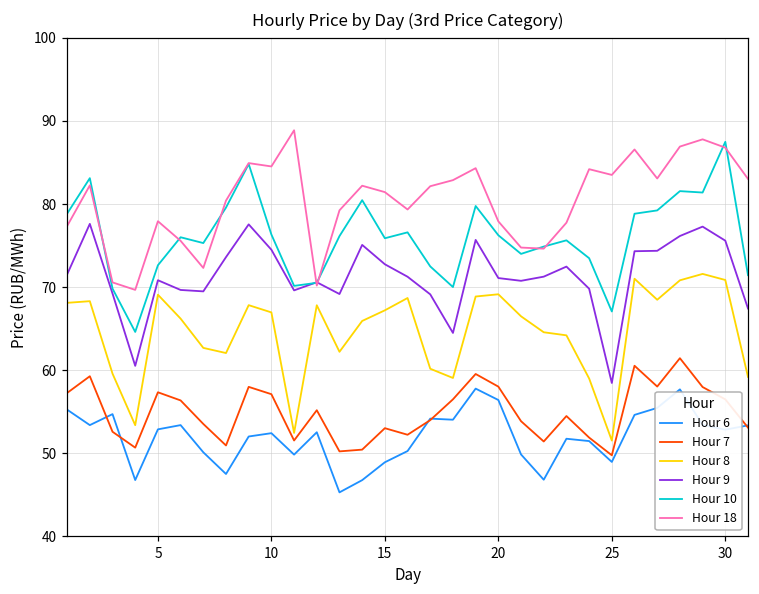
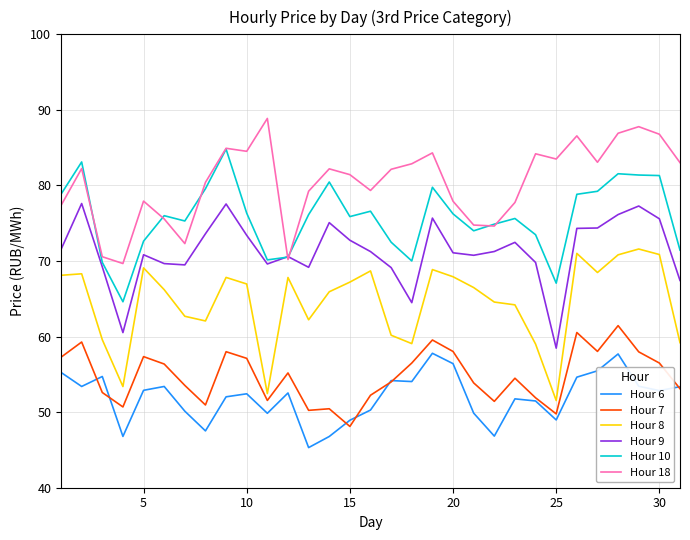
  {
    "Hour 6": {
      "5": 53,
      "10": 52,
      "15": 49,
      "20": 56,
      "25": 49
    },
    "Hour 7": {
      "5": 57,
      "10": 57,
-     "15": 53,
+     "15": 48,
      "20": 58,
      "25": 50,
      "30": 57
    },
    "Hour 8": {
      "5": 69,
      "10": 67,
      "15": 67,
-     "20": 69,
+     "20": 68,
      "25": 52,
      "30": 71
    },
    "Hour 9": {
      "5": 71,
-     "10": 75,
+     "10": 73,
      "15": 73,
      "20": 71,
      "25": 58,
      "30": 76
    },
    "Hour 10": {
      "5": 73,
      "10": 76,
      "15": 76,
      "20": 76,
      "25": 67,
-     "30": 87
+     "30": 81
    },
    "Hour 18": {
      "5": 78,
      "10": 85,
      "15": 81,
      "20": 78,
      "25": 84,
      "30": 87
    }
  }
